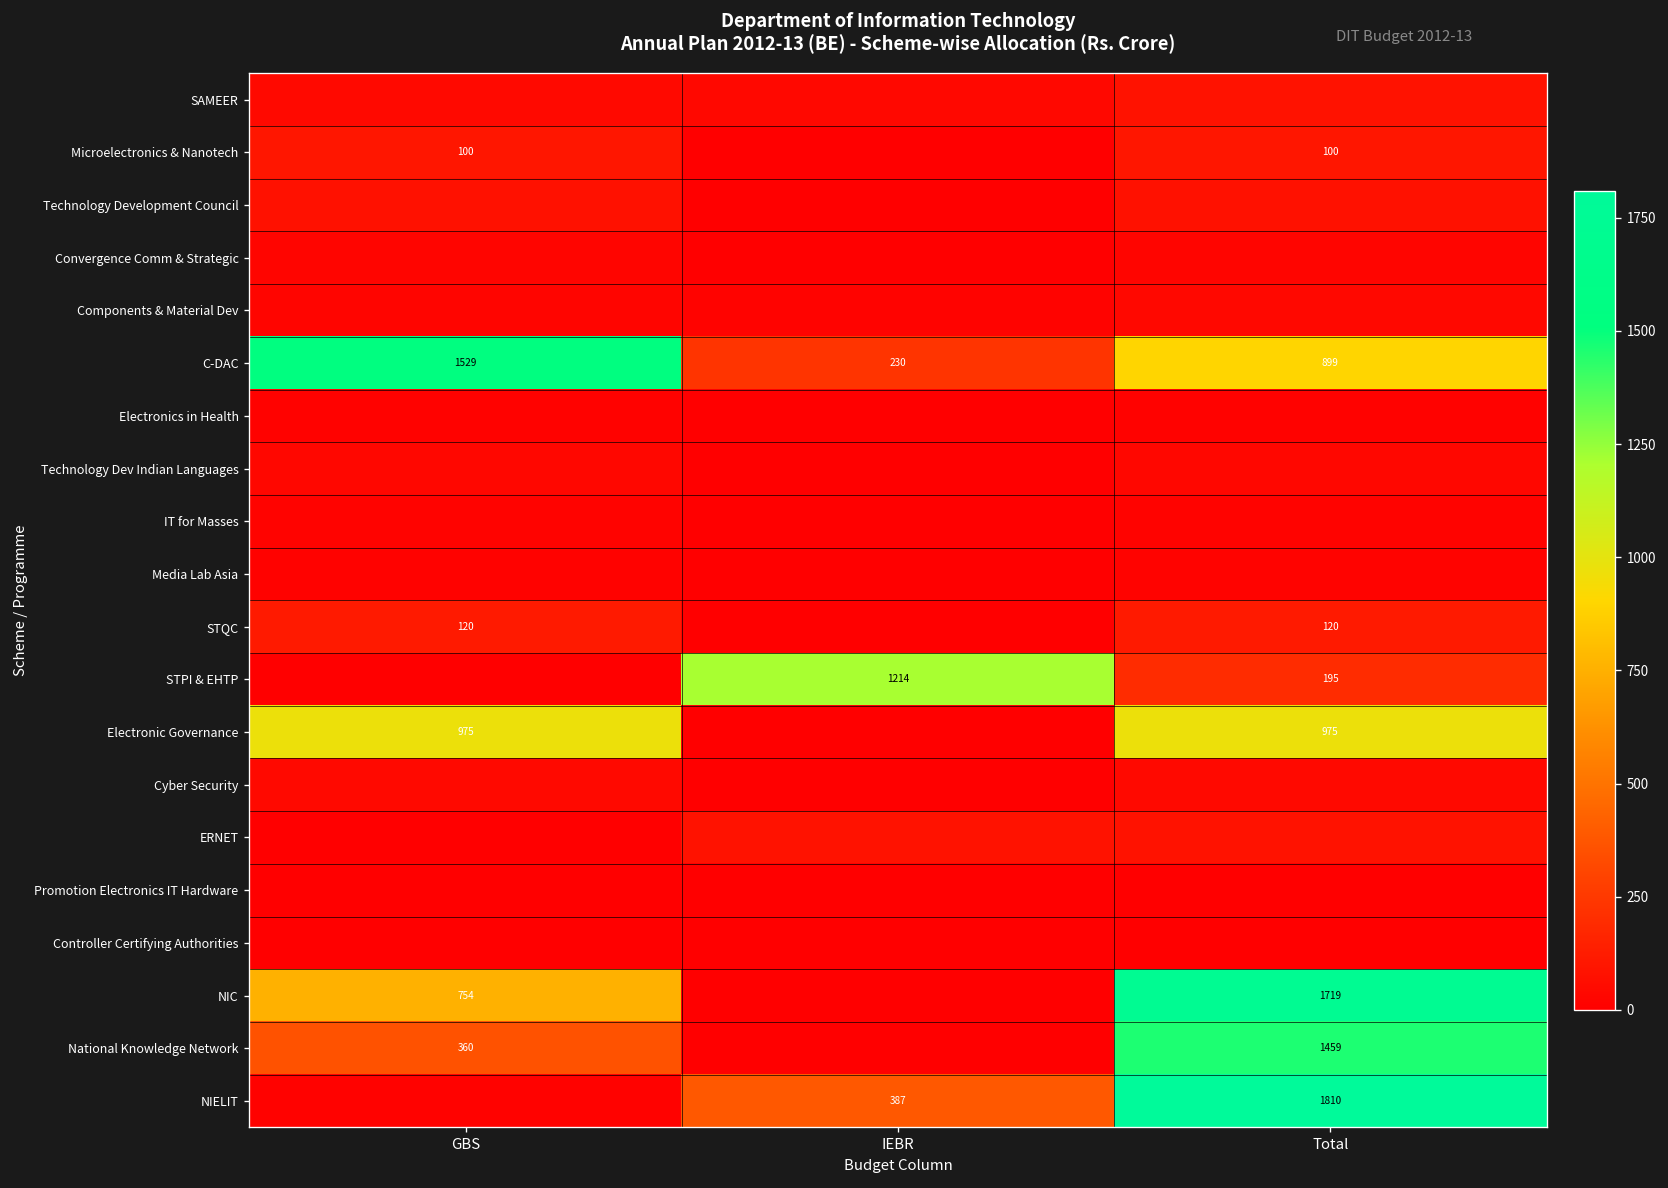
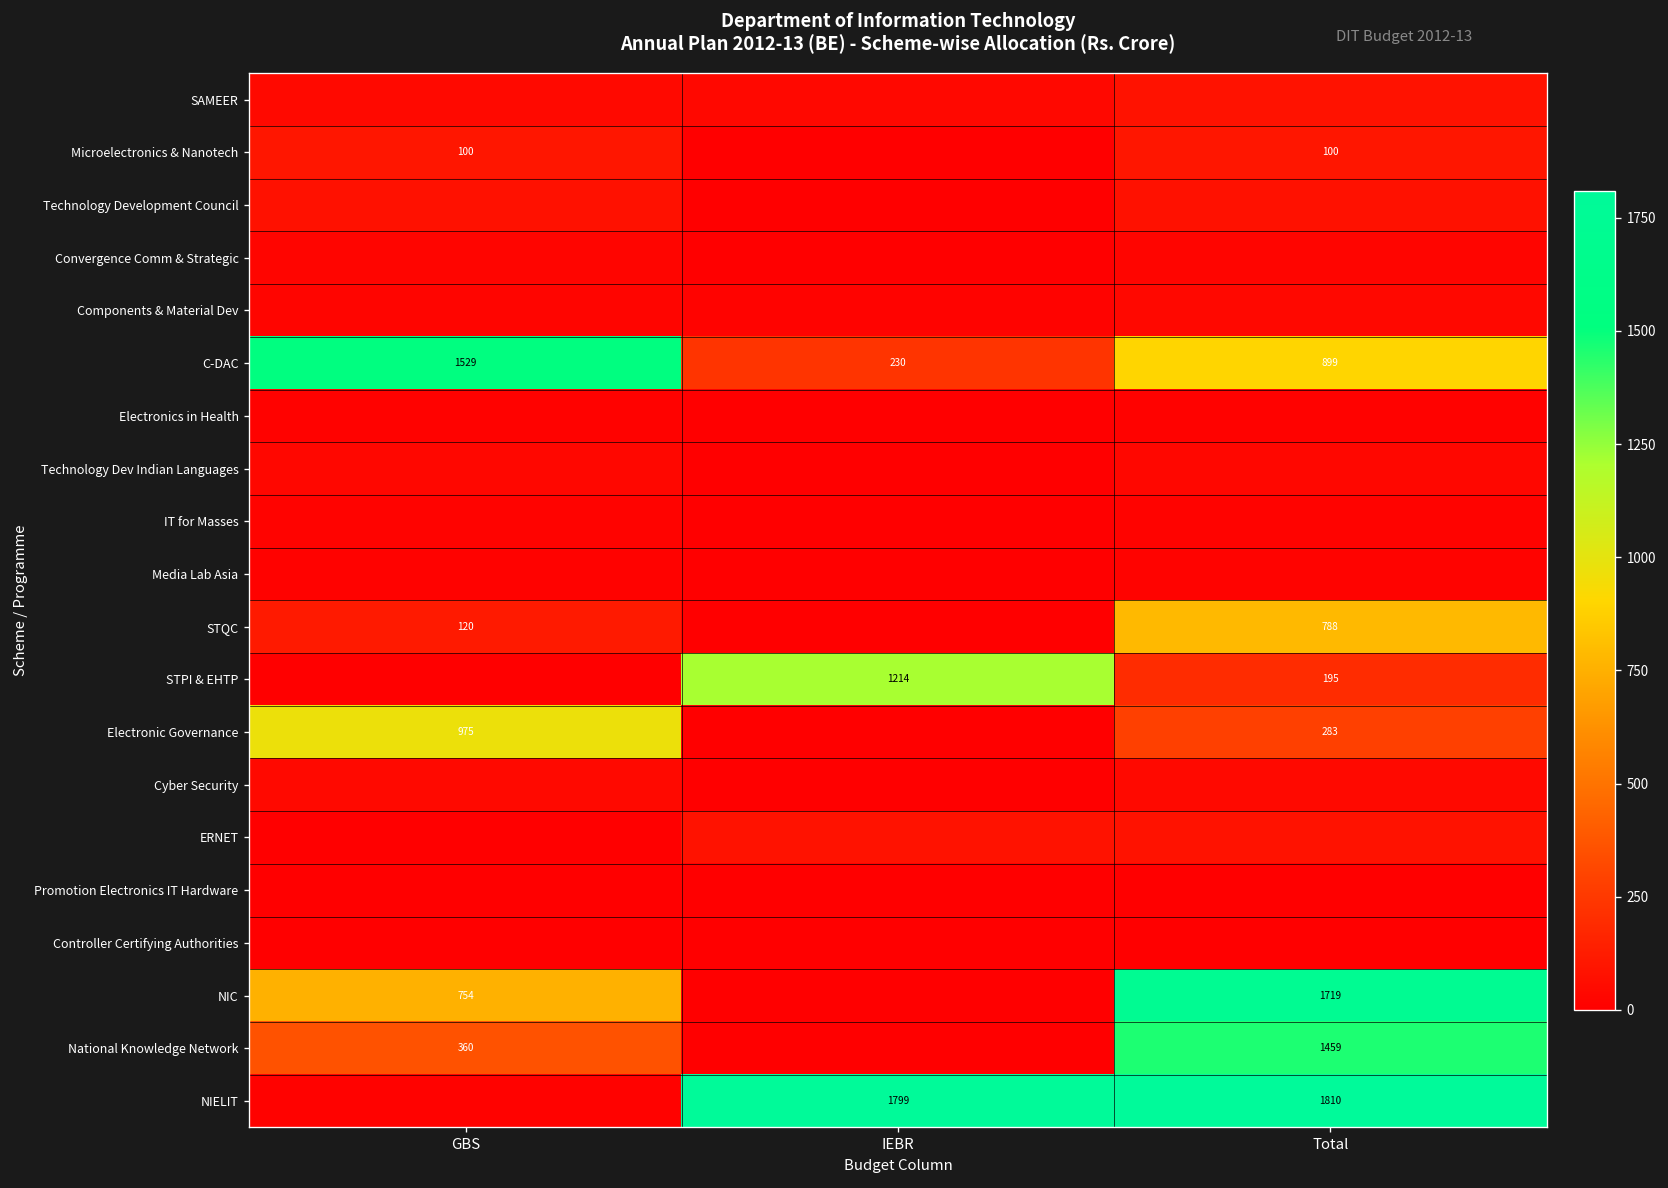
  {
    "Microelectronics & Nanotech": {
      "GBS": 100,
      "Total": 100
    },
    "C-DAC": {
      "GBS": 1529,
      "IEBR": 230,
      "Total": 899
    },
    "STQC": {
      "GBS": 120,
-     "Total": 120
+     "Total": 788
    },
    "STPI & EHTP": {
      "IEBR": 1214,
      "Total": 195
    },
    "Electronic Governance": {
      "GBS": 975,
-     "Total": 975
+     "Total": 283
    },
    "NIC": {
      "GBS": 754,
      "Total": 1719
    },
    "National Knowledge Network": {
      "GBS": 360,
      "Total": 1459
    },
    "NIELIT": {
-     "IEBR": 387,
+     "IEBR": 1799,
      "Total": 1810
    }
  }
